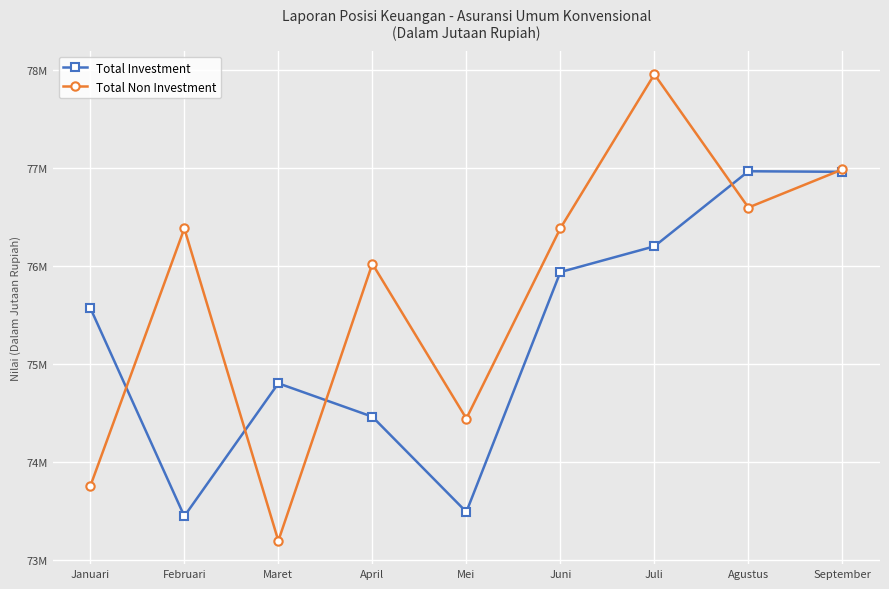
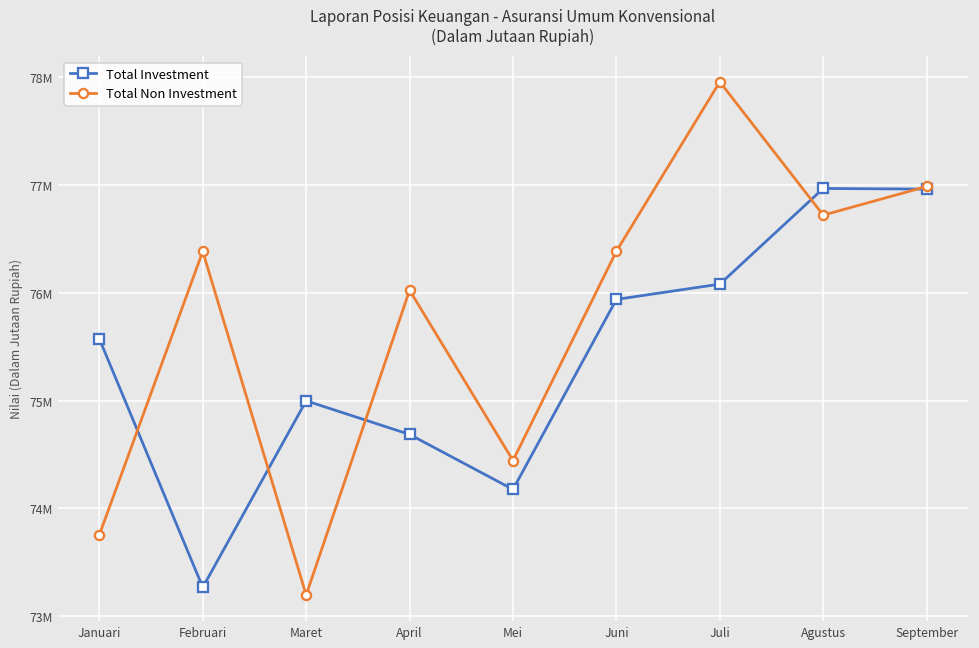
  {
    "Total Investment": {
      "Januari": 75600000,
-     "Februari": 73400000,
-     "Maret": 74800000,
-     "April": 74500000,
-     "Mei": 73500000,
+     "Februari": 73300000,
+     "Maret": 75000000,
+     "April": 74700000,
+     "Mei": 74200000,
      "Juni": 75900000,
-     "Juli": 76200000,
+     "Juli": 76100000,
      "Agustus": 77000000
    },
    "Total Non Investment": {
      "Januari": 73800000,
      "Februari": 76400000,
      "Maret": 73200000,
      "April": 76000000,
      "Mei": 74400000,
      "Juni": 76400000,
      "Juli": 78000000,
-     "Agustus": 76600000
+     "Agustus": 76700000
    }
  }
